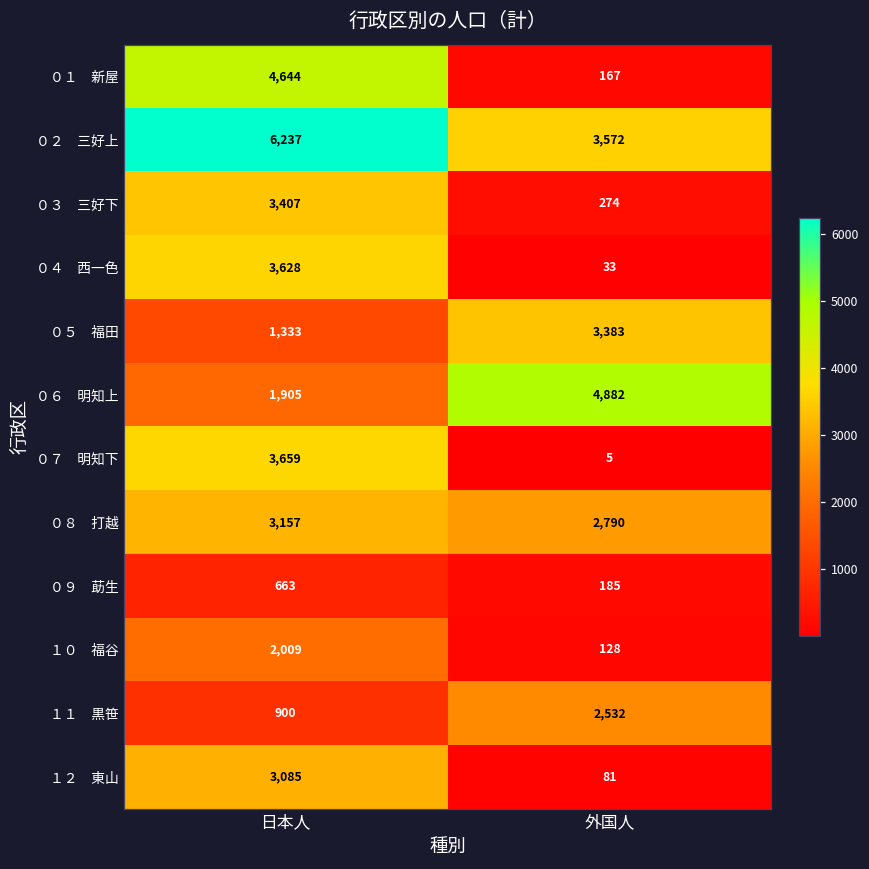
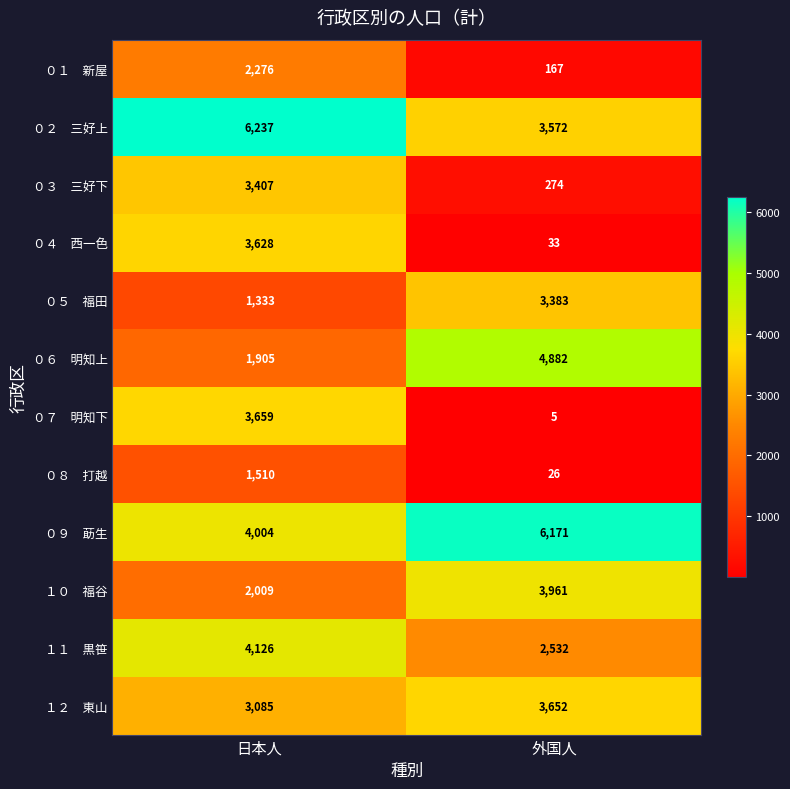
  {
    "０１ 新屋": {
-     "日本人": "4,644",
+     "日本人": "2,276",
      "外国人": "167"
    },
    "０２ 三好上": {
      "日本人": "6,237",
      "外国人": "3,572"
    },
    "０３ 三好下": {
      "日本人": "3,407",
      "外国人": "274"
    },
    "０４ 西一色": {
      "日本人": "3,628",
      "外国人": "33"
    },
    "０５ 福田": {
      "日本人": "1,333",
      "外国人": "3,383"
    },
    "０６ 明知上": {
      "日本人": "1,905",
      "外国人": "4,882"
    },
    "０７ 明知下": {
      "日本人": "3,659",
      "外国人": "5"
    },
    "０８ 打越": {
-     "日本人": "3,157",
-     "外国人": "2,790"
+     "日本人": "1,510",
+     "外国人": "26"
    },
    "０９ 莇生": {
-     "日本人": "663",
-     "外国人": "185"
+     "日本人": "4,004",
+     "外国人": "6,171"
    },
    "１０ 福谷": {
      "日本人": "2,009",
-     "外国人": "128"
+     "外国人": "3,961"
    },
    "１１ 黒笹": {
-     "日本人": "900",
+     "日本人": "4,126",
      "外国人": "2,532"
    },
    "１２ 東山": {
      "日本人": "3,085",
-     "外国人": "81"
+     "外国人": "3,652"
    }
  }
